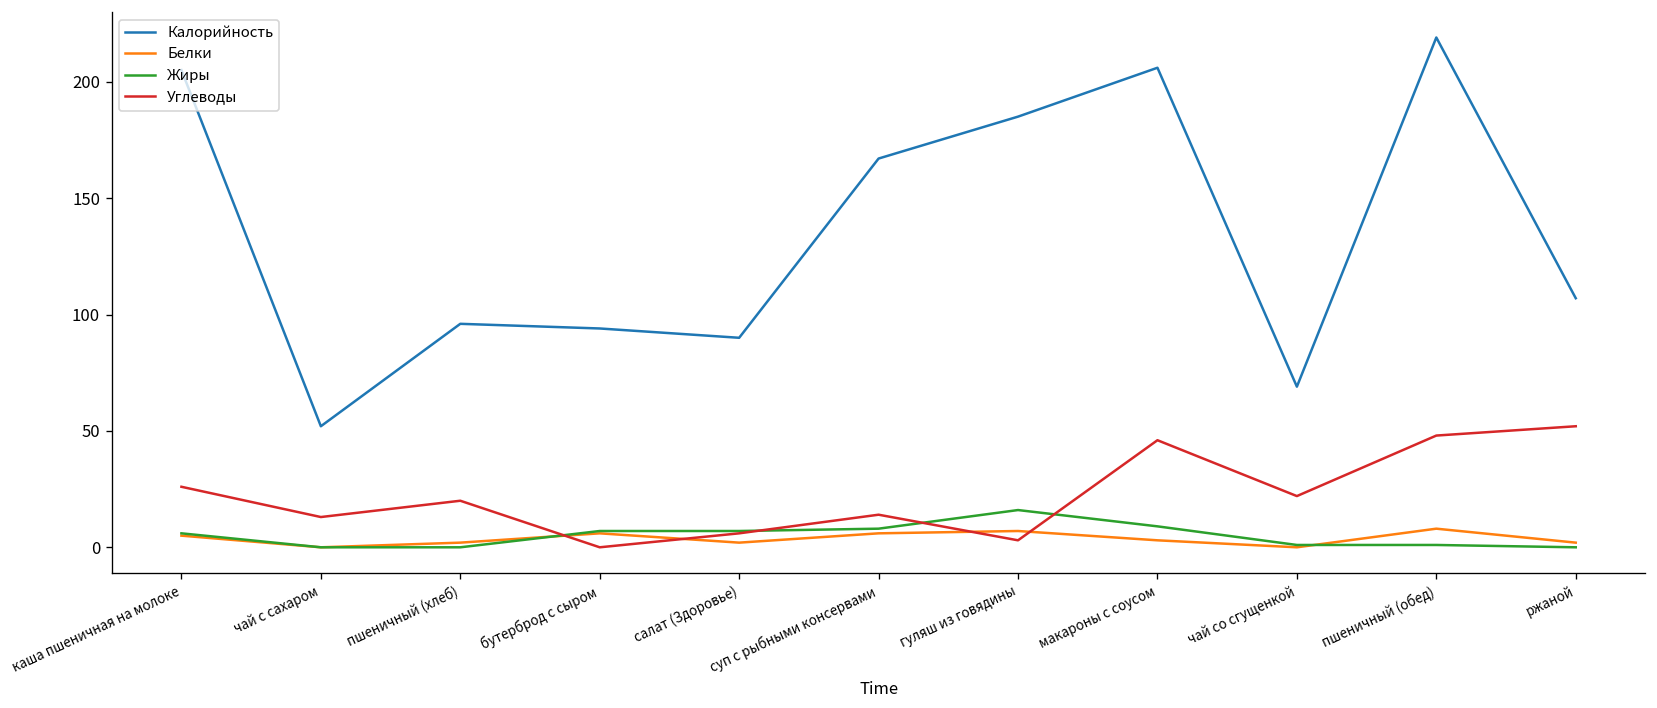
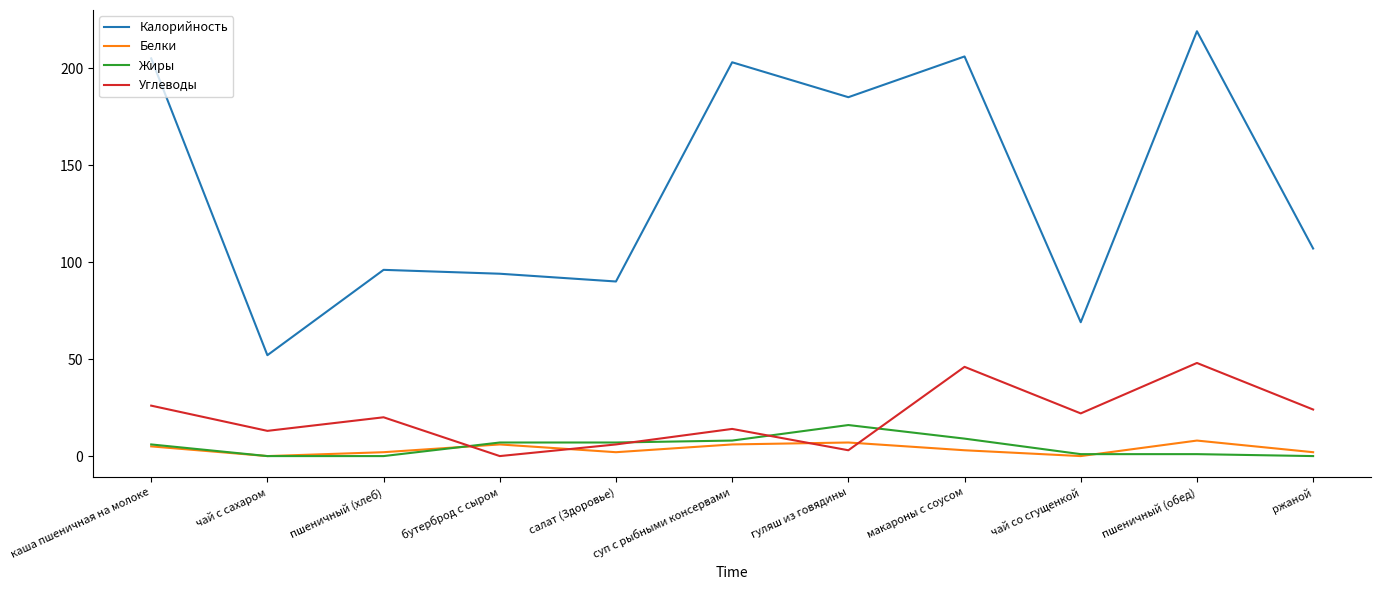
  {
    "Калорийность": {
      "чай с сахаром": 52,
      "пшеничный (хлеб)": 96,
      "бутерброд с сыром": 94,
      "салат (Здоровье)": 90,
-     "суп с рыбными консервами": 167,
+     "суп с рыбными консервами": 203,
      "гуляш из говядины": 185,
      "макароны с соусом": 206,
      "чай со сгущенкой": 69,
      "пшеничный (обед)": 219,
      "ржаной": 107
    },
    "Белки": {
      "пшеничный (хлеб)": 2,
      "салат (Здоровье)": 2,
      "суп с рыбными консервами": 6,
      "гуляш из говядины": 7,
      "макароны с соусом": 3,
      "пшеничный (обед)": 8,
      "ржаной": 2
    },
    "Жиры": {
      "пшеничный (хлеб)": 0,
      "суп с рыбными консервами": 8,
      "гуляш из говядины": 16,
      "макароны с соусом": 9,
      "пшеничный (обед)": 1,
      "ржаной": 0
    },
    "Углеводы": {
      "каша пшеничная на молоке": 26,
      "чай с сахаром": 13,
      "пшеничный (хлеб)": 20,
      "бутерброд с сыром": 0,
      "суп с рыбными консервами": 14,
      "гуляш из говядины": 3,
      "макароны с соусом": 46,
      "чай со сгущенкой": 22,
      "пшеничный (обед)": 48,
-     "ржаной": 52
+     "ржаной": 24
    }
  }
